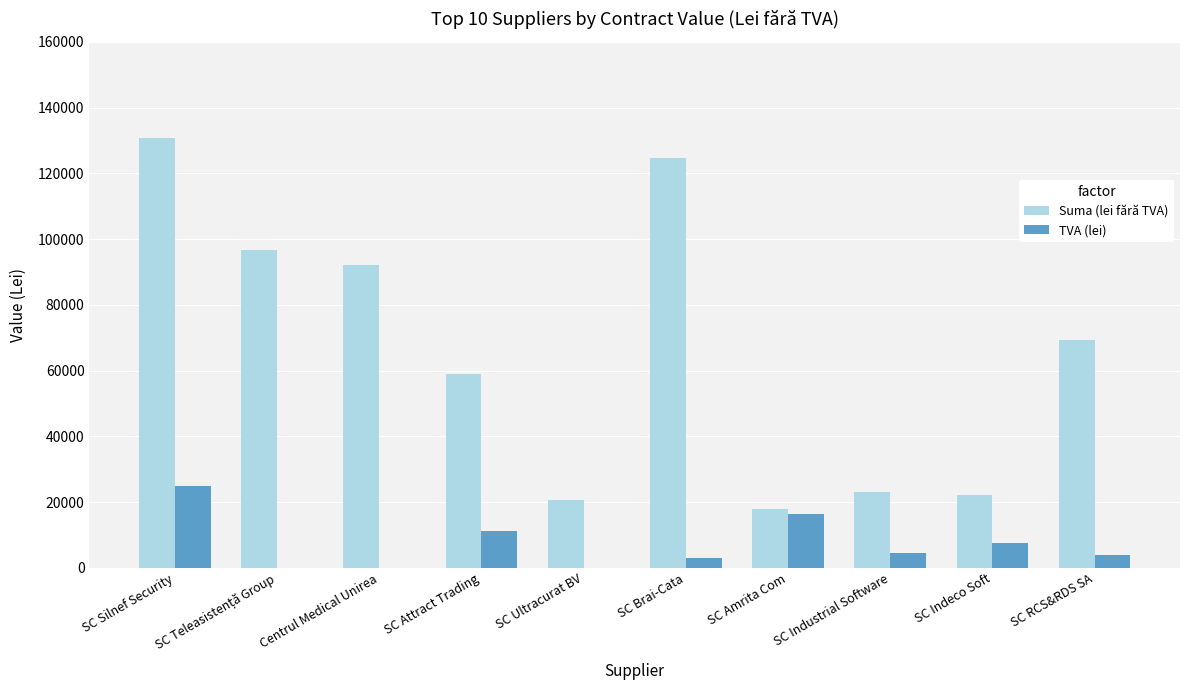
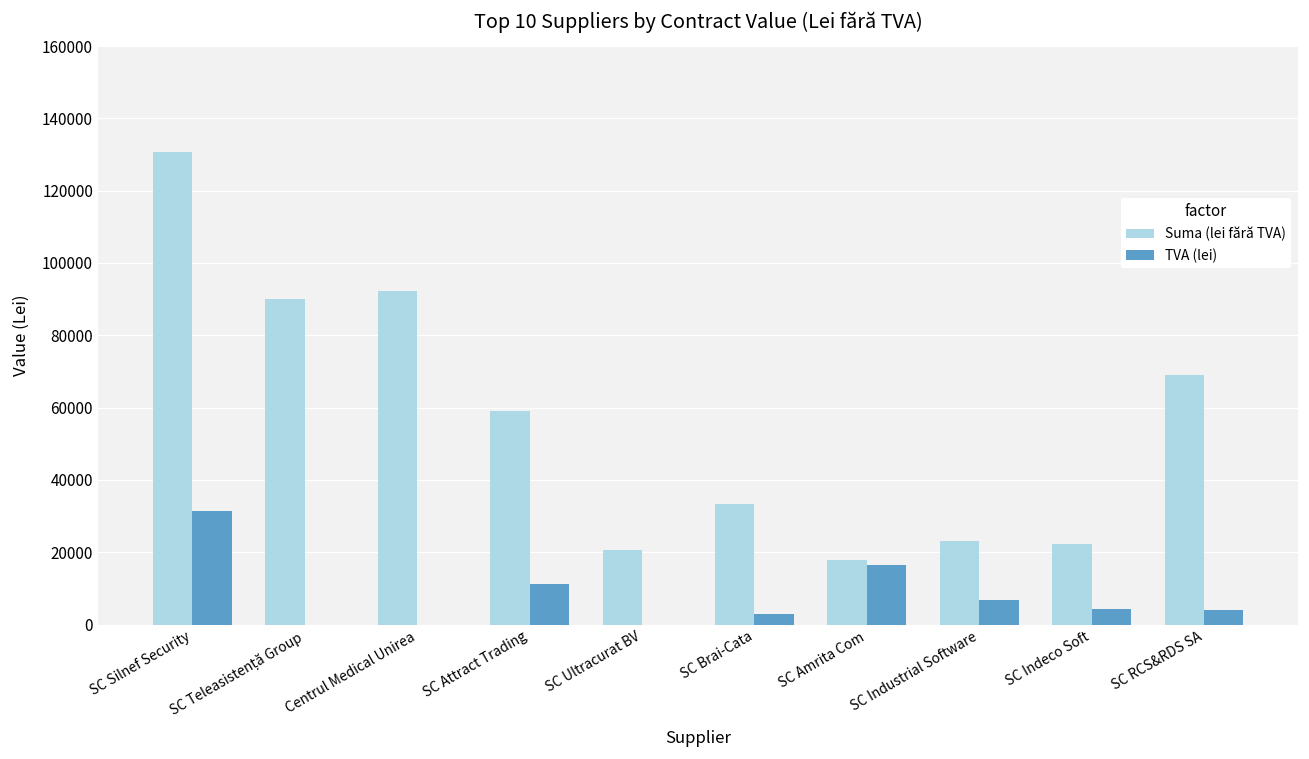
  {
    "Suma (lei fără TVA)": {
      "SC Silnef Security": 131000,
-     "SC Teleasistență Group": 97000,
+     "SC Teleasistență Group": 90000,
      "Centrul Medical Unirea": 92000,
      "SC Attract Trading": 59000,
      "SC Ultracurat BV": 21000,
-     "SC Brai-Cata": 125000,
+     "SC Brai-Cata": 33000,
      "SC Amrita Com": 18000,
      "SC Industrial Software": 23000,
      "SC Indeco Soft": 22000,
      "SC RCS&RDS SA": 69000
    },
    "TVA (lei)": {
-     "SC Silnef Security": 25000,
+     "SC Silnef Security": 31000,
      "SC Teleasistență Group": 0,
      "Centrul Medical Unirea": 0,
      "SC Attract Trading": 11000,
      "SC Ultracurat BV": 0,
      "SC Brai-Cata": 3000,
      "SC Amrita Com": 16000,
-     "SC Industrial Software": 4000,
-     "SC Indeco Soft": 7000,
+     "SC Industrial Software": 7000,
+     "SC Indeco Soft": 4000,
      "SC RCS&RDS SA": 4000
    }
  }
